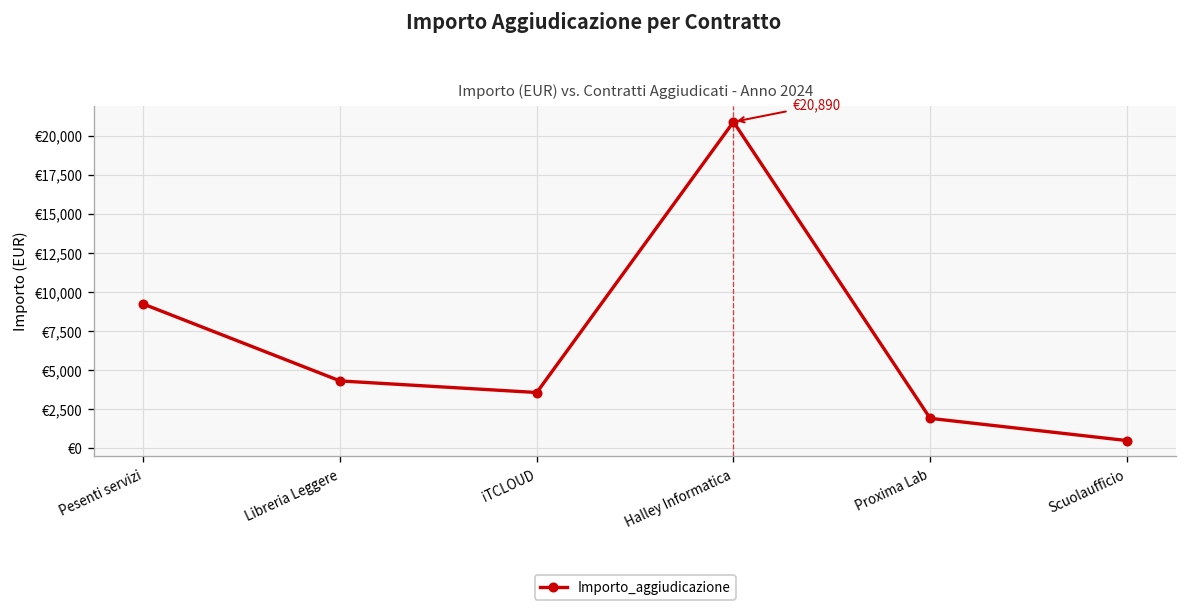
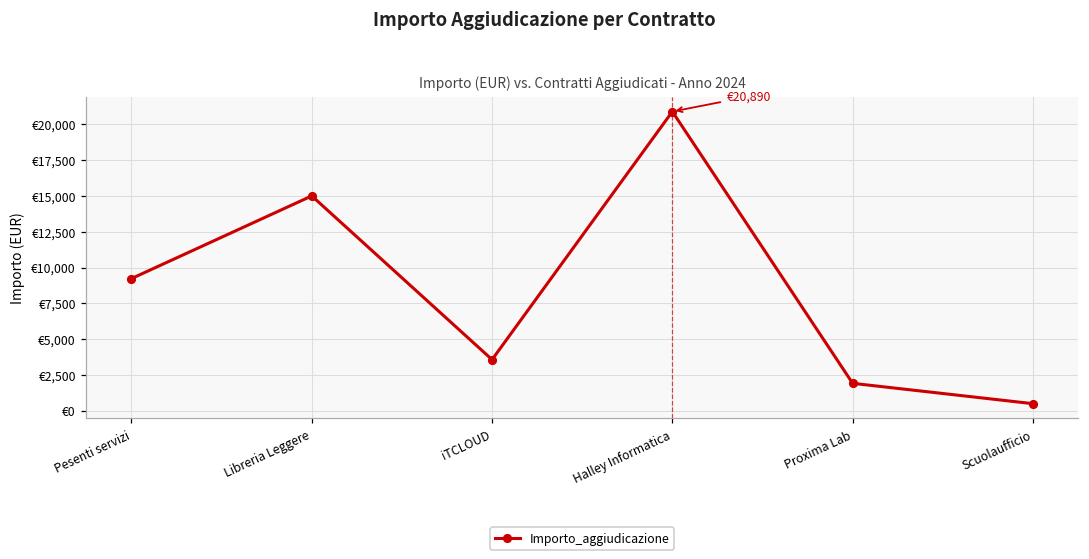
  {
    "Pesenti servizi": "€9,200",
-   "Libreria Leggere": "€4,300",
+   "Libreria Leggere": "€15,000",
    "iTCLOUD": "€3,600",
    "Proxima Lab": "€1,900",
    "Scuolaufficio": "€500"
  }
